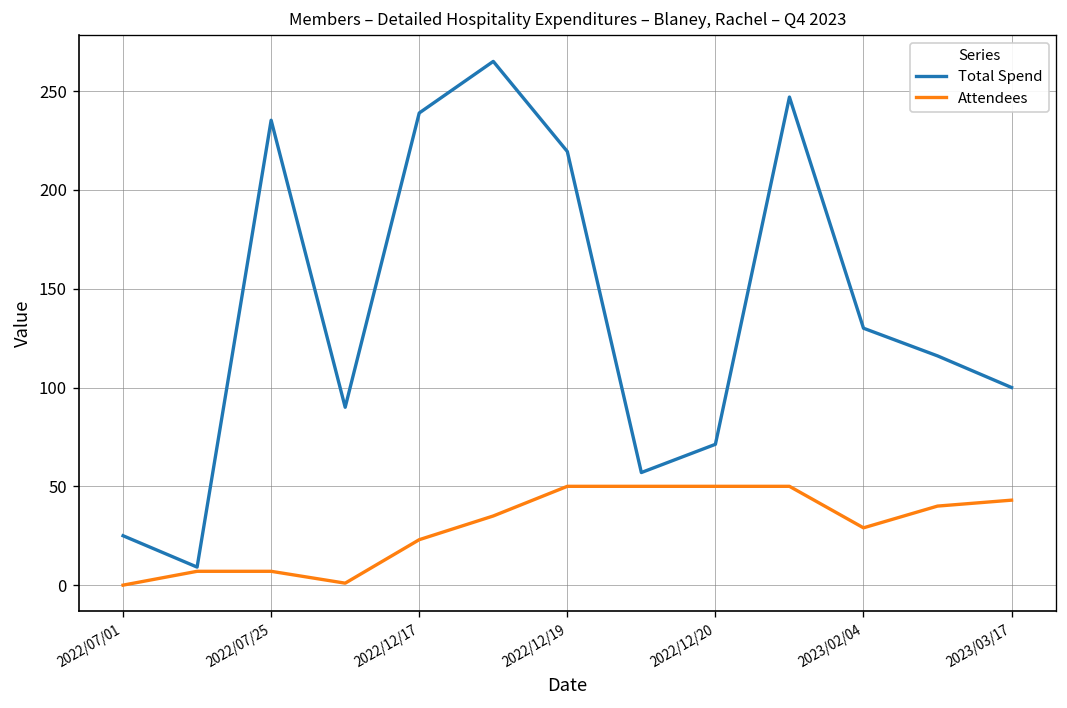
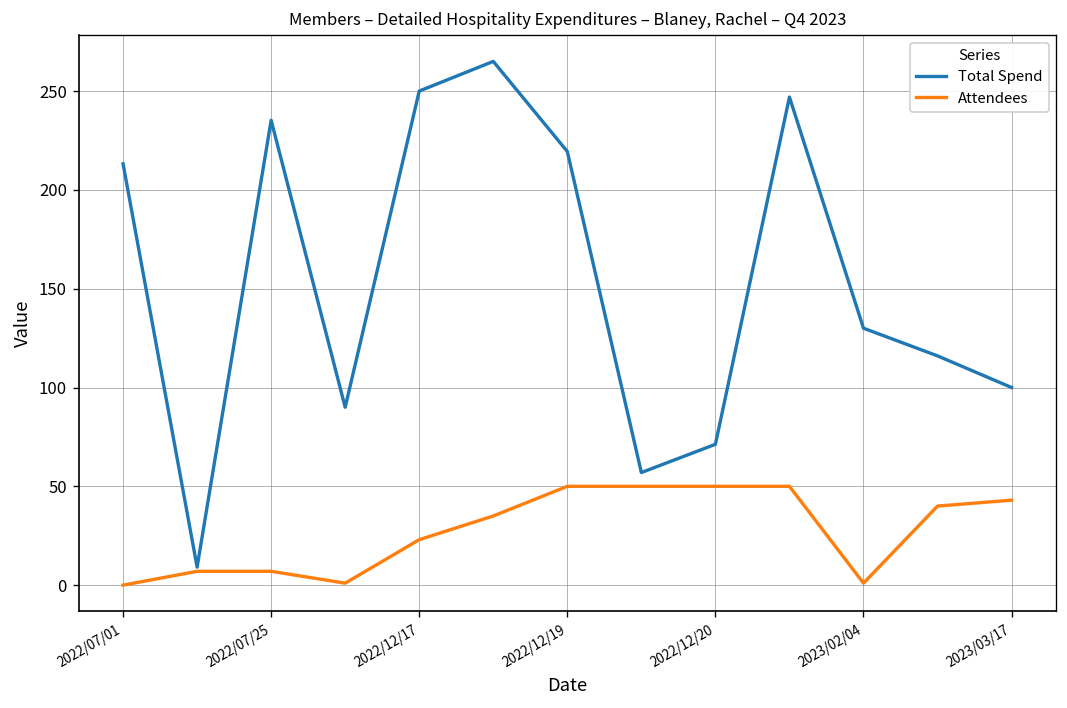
  {
    "Total Spend": {
-     "2022/07/01": 25,
-     "2022/12/17": 239,
+     "2022/07/01": 213,
+     "2022/12/17": 250,
      "2023/02/04": 130,
      "2023/03/17": 100
    },
    "Attendees": {
      "2022/07/01": 0,
      "2022/12/17": 23,
-     "2023/02/04": 29,
+     "2023/02/04": 1,
      "2023/03/17": 43
    }
  }
